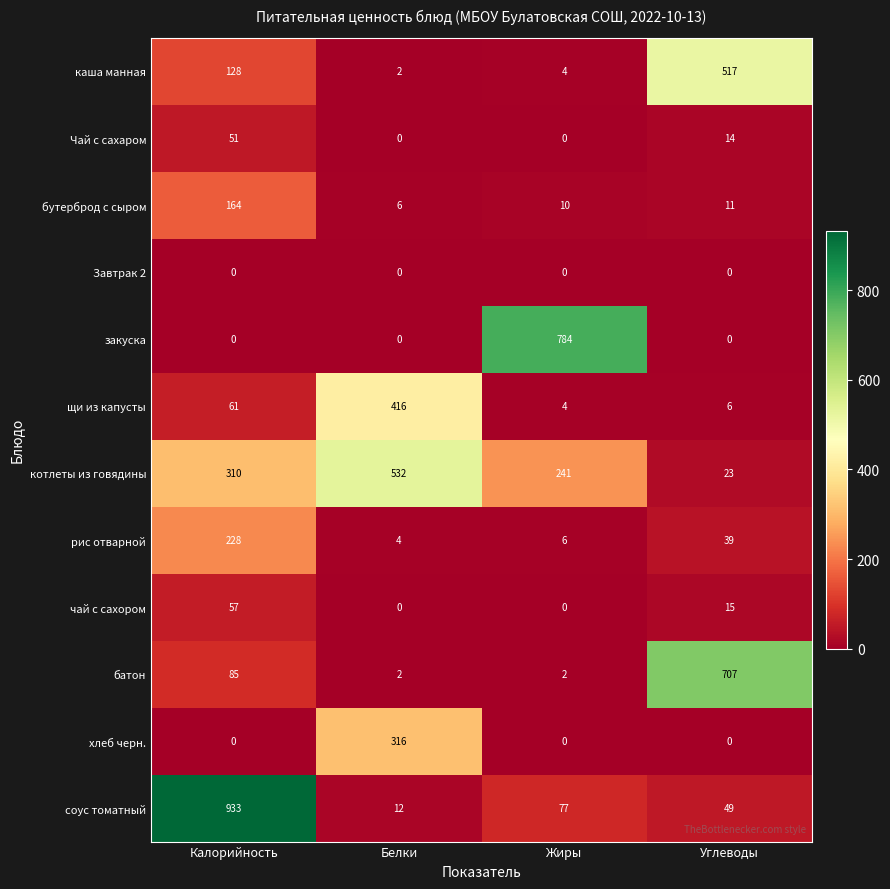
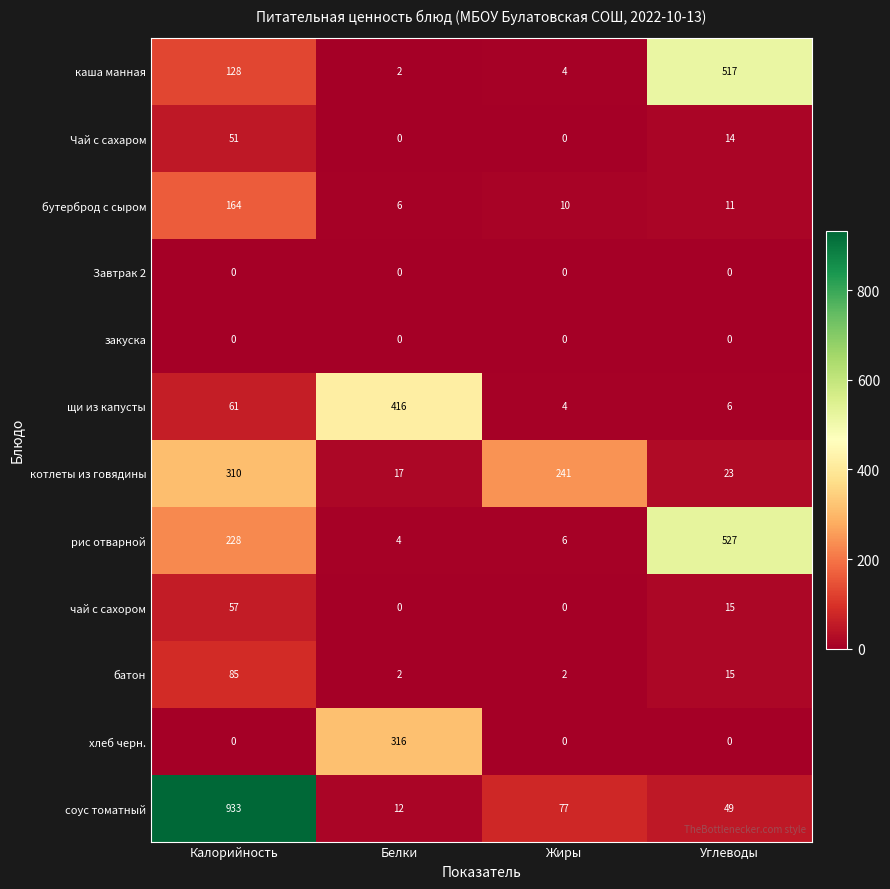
  {
    "каша манная": {
      "Калорийность": 128,
      "Белки": 2,
      "Жиры": 4,
      "Углеводы": 517
    },
    "Чай с сахаром": {
      "Калорийность": 51,
      "Белки": 0,
      "Жиры": 0,
      "Углеводы": 14
    },
    "бутерброд с сыром": {
      "Калорийность": 164,
      "Белки": 6,
      "Жиры": 10,
      "Углеводы": 11
    },
    "Завтрак 2": {
      "Калорийность": 0,
      "Белки": 0,
      "Жиры": 0,
      "Углеводы": 0
    },
    "закуска": {
      "Калорийность": 0,
      "Белки": 0,
-     "Жиры": 784,
+     "Жиры": 0,
      "Углеводы": 0
    },
    "щи из капусты": {
      "Калорийность": 61,
      "Белки": 416,
      "Жиры": 4,
      "Углеводы": 6
    },
    "котлеты из говядины": {
      "Калорийность": 310,
-     "Белки": 532,
+     "Белки": 17,
      "Жиры": 241,
      "Углеводы": 23
    },
    "рис отварной": {
      "Калорийность": 228,
      "Белки": 4,
      "Жиры": 6,
-     "Углеводы": 39
+     "Углеводы": 527
    },
    "чай с сахором": {
      "Калорийность": 57,
      "Белки": 0,
      "Жиры": 0,
      "Углеводы": 15
    },
    "батон": {
      "Калорийность": 85,
      "Белки": 2,
      "Жиры": 2,
-     "Углеводы": 707
+     "Углеводы": 15
    },
    "хлеб черн.": {
      "Калорийность": 0,
      "Белки": 316,
      "Жиры": 0,
      "Углеводы": 0
    },
    "соус томатный": {
      "Калорийность": 933,
      "Белки": 12,
      "Жиры": 77
    }
  }
